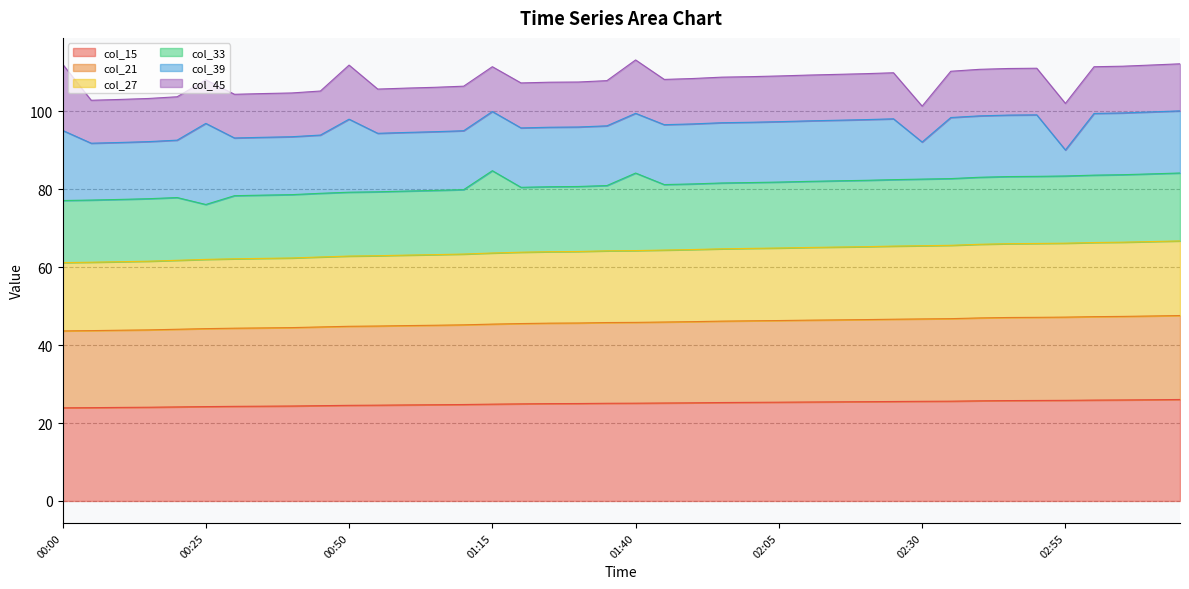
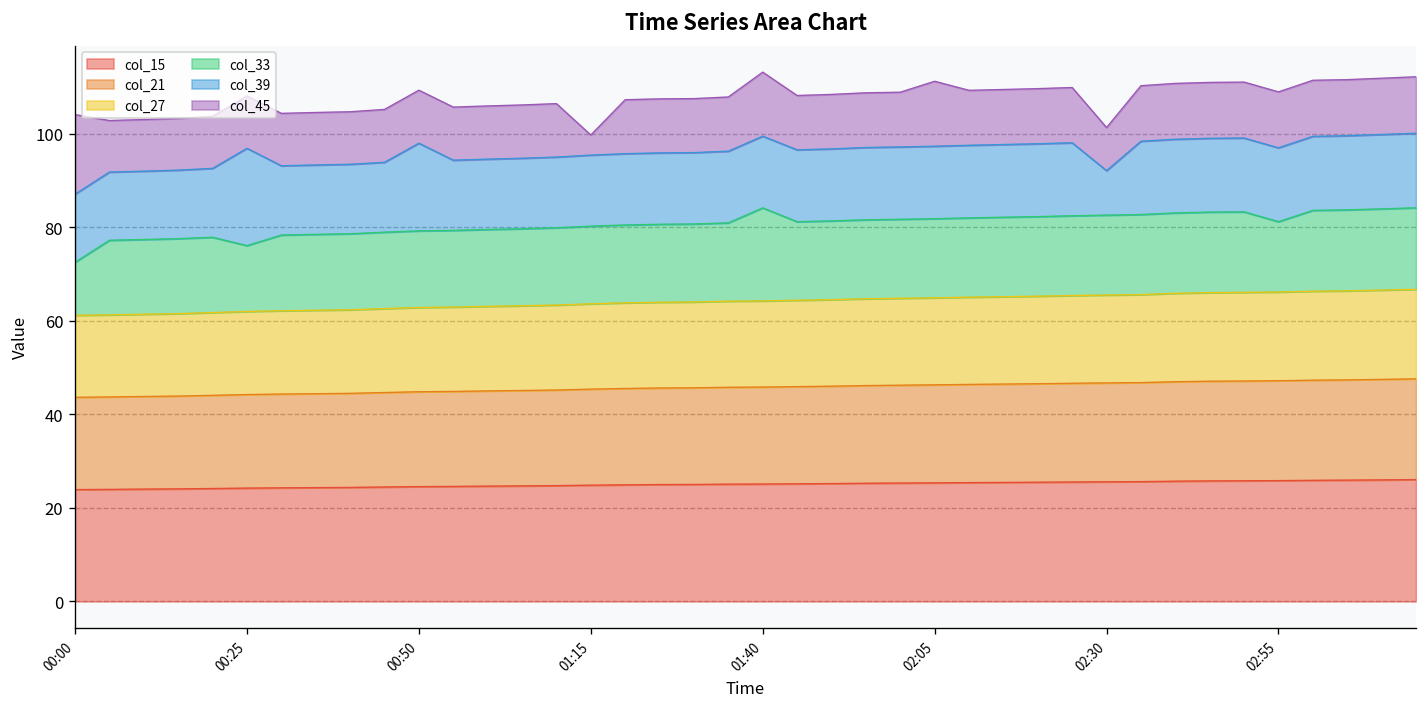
  {
    "col_33": {
-     "00:00": 16,
+     "00:00": 11,
      "00:25": 14,
      "00:50": 16,
-     "01:15": 21,
+     "01:15": 17,
      "01:40": 20,
      "02:05": 17,
      "02:30": 17,
-     "02:55": 17
+     "02:55": 15
    },
    "col_39": {
-     "00:00": 18,
+     "00:00": 15,
      "00:25": 21,
      "00:50": 19,
      "01:15": 15,
      "01:40": 15,
      "02:05": 15,
      "02:30": 10,
-     "02:55": 7
+     "02:55": 16
    },
    "col_45": {
      "00:00": 17,
-     "00:50": 14,
-     "01:15": 12,
+     "00:50": 11,
+     "01:15": 4,
      "01:40": 14,
-     "02:05": 12,
+     "02:05": 14,
      "02:30": 9,
      "02:55": 12
    }
  }
